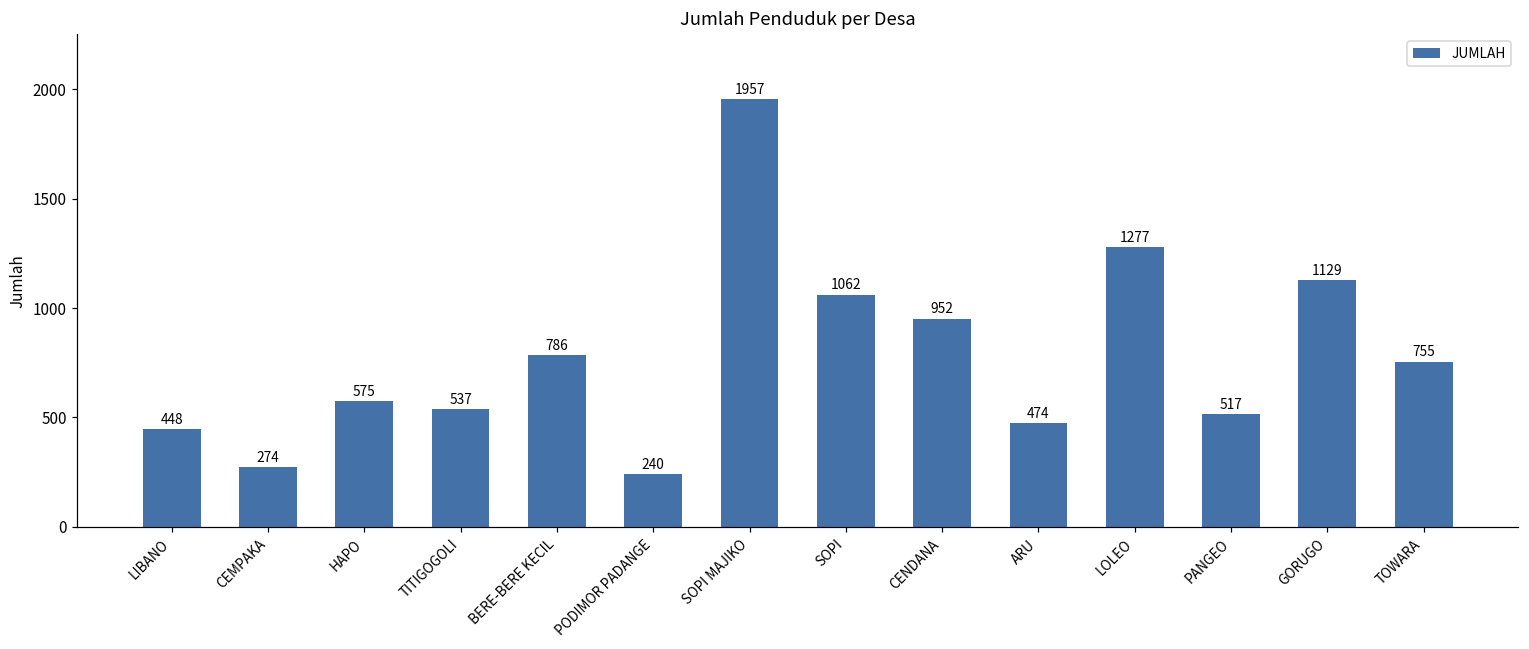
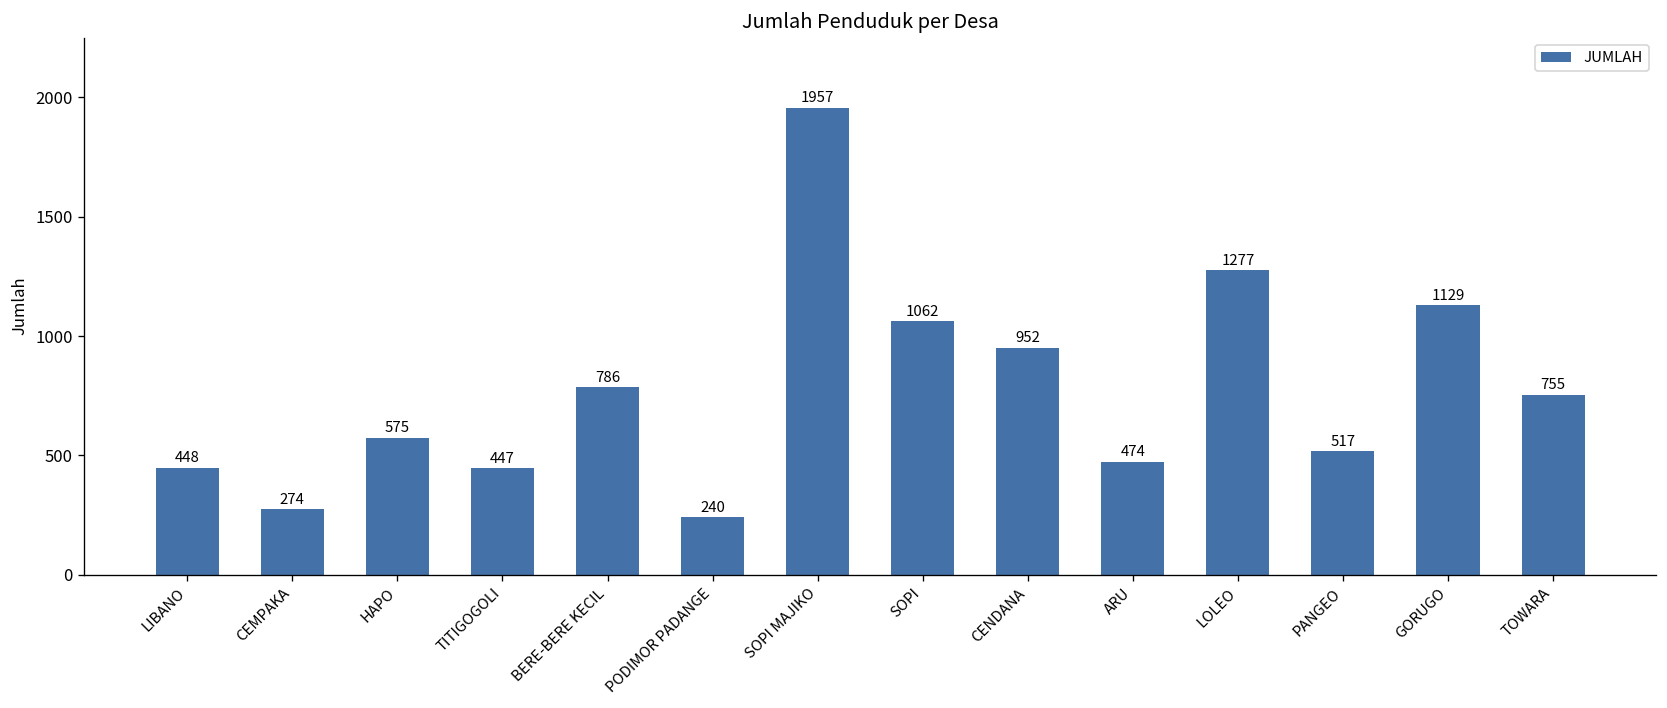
  {
    "LIBANO": 448,
    "CEMPAKA": 274,
    "HAPO": 575,
-   "TITIGOGOLI": 537,
+   "TITIGOGOLI": 447,
    "BERE-BERE KECIL": 786,
    "PODIMOR PADANGE": 240,
    "SOPI MAJIKO": 1957,
    "SOPI": 1062,
    "CENDANA": 952,
    "ARU": 474,
    "LOLEO": 1277,
    "PANGEO": 517,
    "GORUGO": 1129,
    "TOWARA": 755
  }
